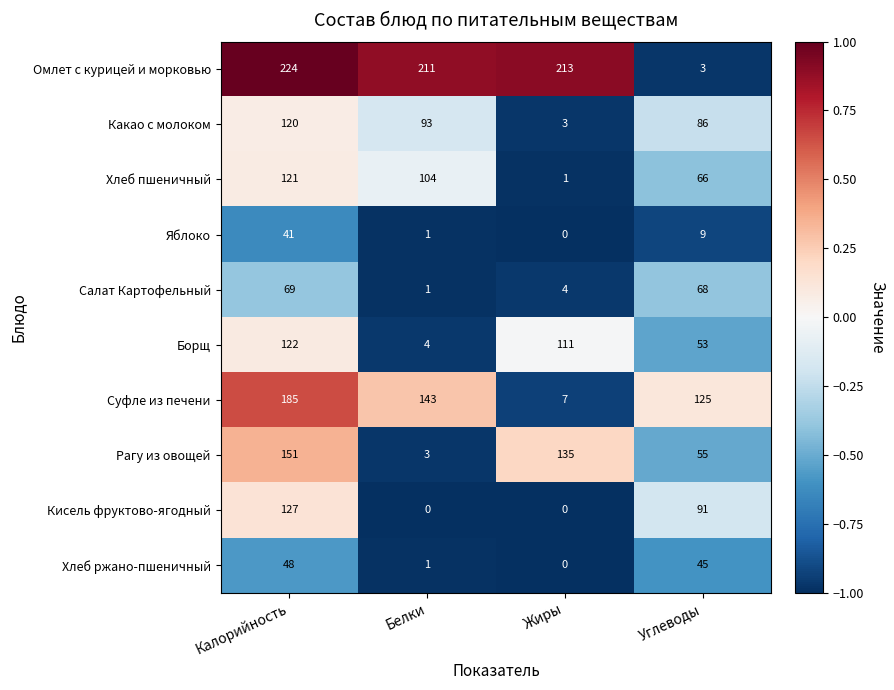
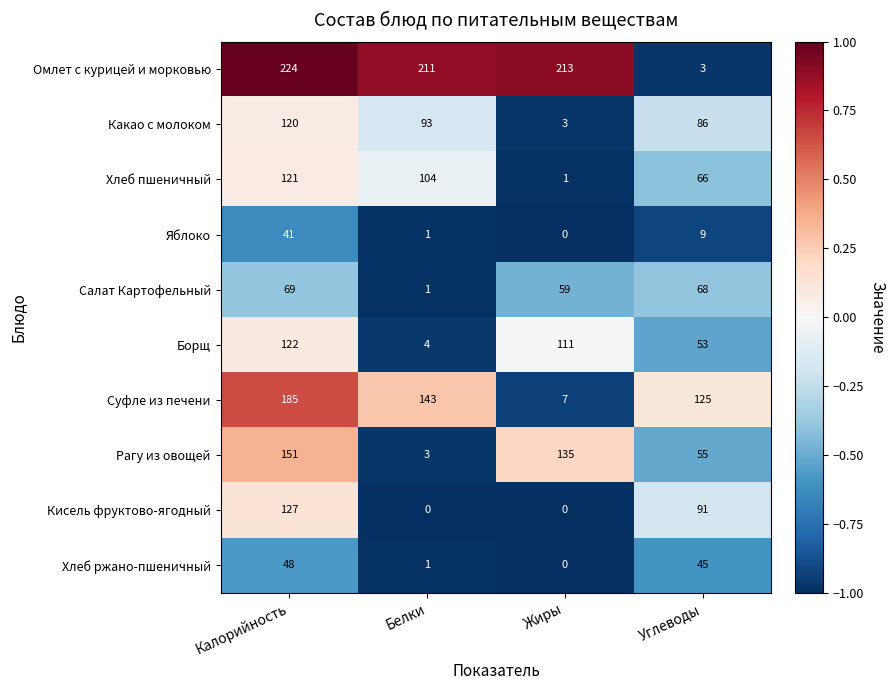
  {
    "Омлет с курицей и морковью": {
      "Калорийность": 224,
      "Белки": 211,
      "Жиры": 213,
      "Углеводы": 3
    },
    "Какао с молоком": {
      "Калорийность": 120,
      "Белки": 93,
      "Жиры": 3,
      "Углеводы": 86
    },
    "Хлеб пшеничный": {
      "Калорийность": 121,
      "Белки": 104,
      "Жиры": 1,
      "Углеводы": 66
    },
    "Яблоко": {
      "Калорийность": 41,
      "Белки": 1,
      "Жиры": 0,
      "Углеводы": 9
    },
    "Салат Картофельный": {
      "Калорийность": 69,
      "Белки": 1,
-     "Жиры": 4,
+     "Жиры": 59,
      "Углеводы": 68
    },
    "Борщ": {
      "Калорийность": 122,
      "Белки": 4,
      "Жиры": 111,
      "Углеводы": 53
    },
    "Суфле из печени": {
      "Калорийность": 185,
      "Белки": 143,
      "Жиры": 7,
      "Углеводы": 125
    },
    "Рагу из овощей": {
      "Калорийность": 151,
      "Белки": 3,
      "Жиры": 135,
      "Углеводы": 55
    },
    "Кисель фруктово-ягодный": {
      "Калорийность": 127,
      "Белки": 0,
      "Жиры": 0,
      "Углеводы": 91
    },
    "Хлеб ржано-пшеничный": {
      "Калорийность": 48,
      "Белки": 1,
      "Жиры": 0,
      "Углеводы": 45
    }
  }
